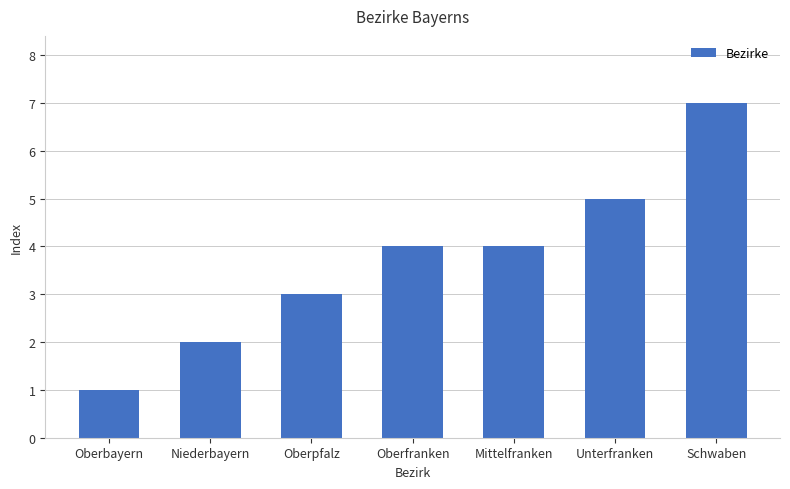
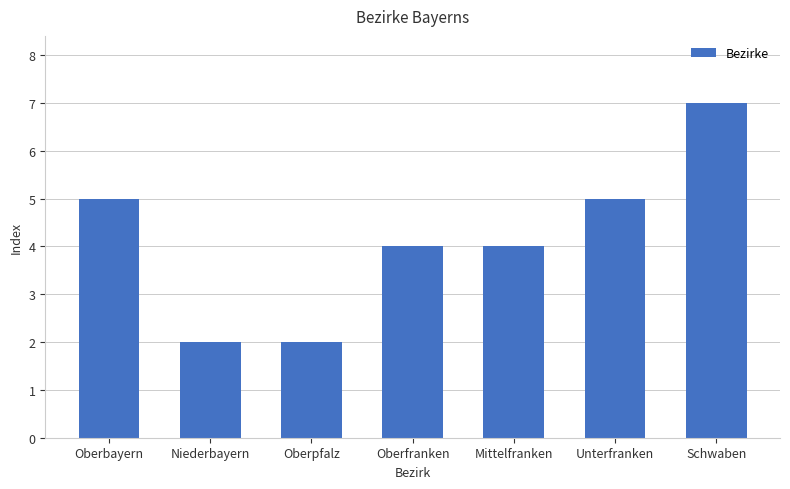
  {
-   "Oberbayern": 1,
+   "Oberbayern": 5,
    "Niederbayern": 2,
-   "Oberpfalz": 3,
+   "Oberpfalz": 2,
    "Oberfranken": 4,
    "Mittelfranken": 4,
    "Unterfranken": 5,
    "Schwaben": 7
  }
